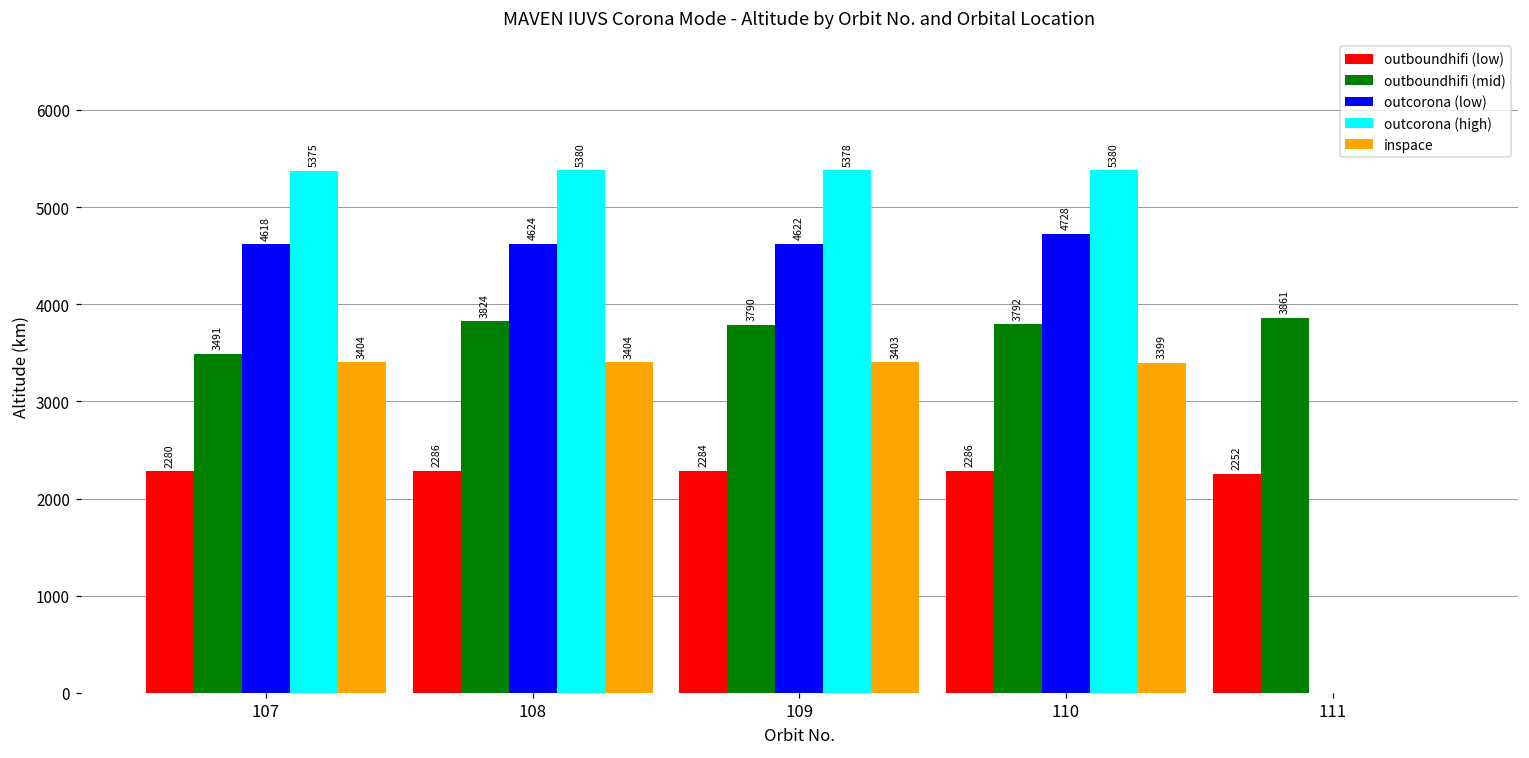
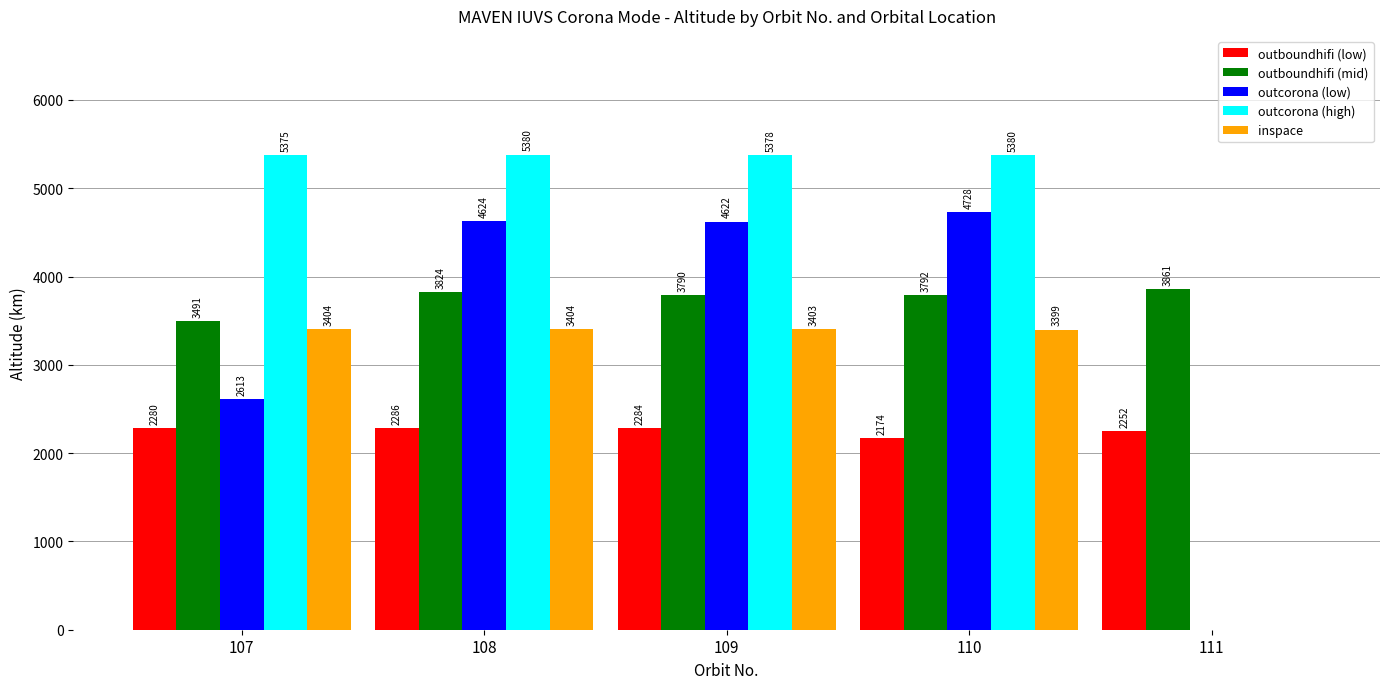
  {
    "outboundhifi (low)": {
      "107": 2280,
      "108": 2286,
      "109": 2284,
-     "110": 2286,
+     "110": 2174,
      "111": 2252
    },
    "outboundhifi (mid)": {
      "107": 3491,
      "108": 3824,
      "109": 3790,
      "110": 3792,
      "111": 3861
    },
    "outcorona (low)": {
-     "107": 4618,
+     "107": 2613,
      "108": 4624,
      "109": 4622,
      "110": 4728
    },
    "outcorona (high)": {
      "107": 5375,
      "108": 5380,
      "109": 5378,
      "110": 5380
    },
    "inspace": {
      "107": 3404,
      "108": 3404,
      "109": 3403,
      "110": 3399
    }
  }
